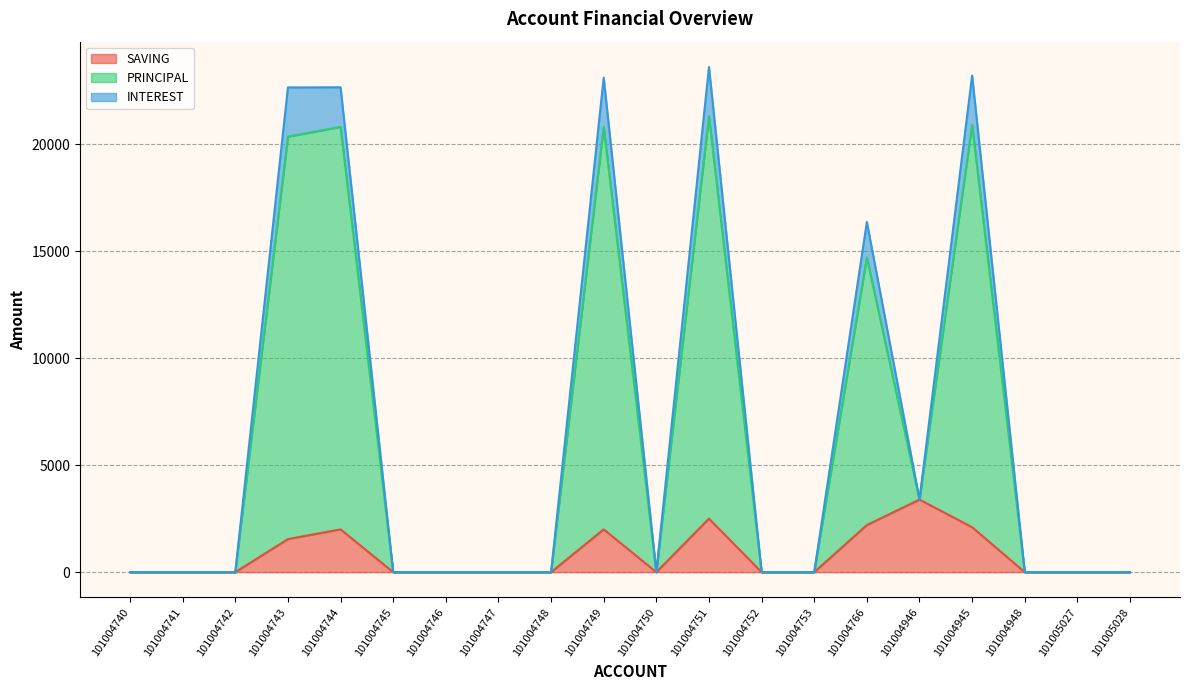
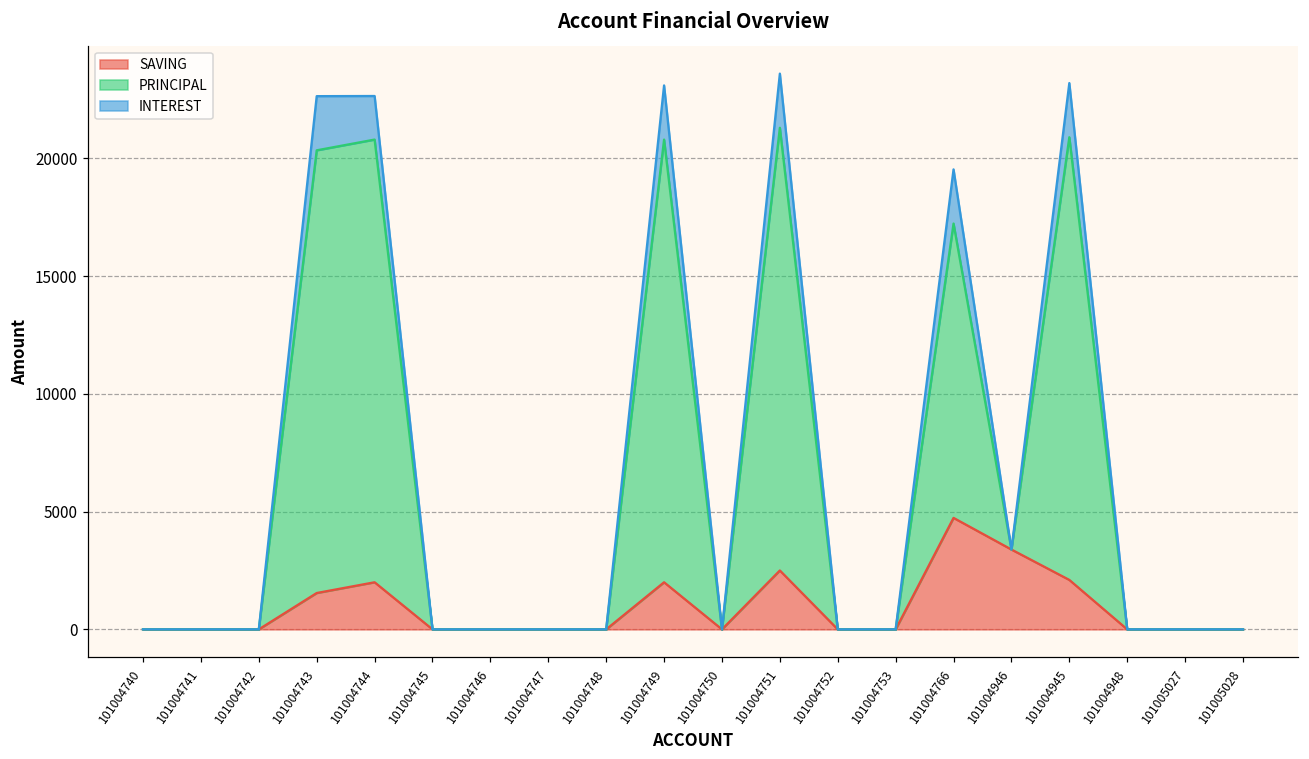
  {
    "SAVING": {
      "101004743": 1500,
      "101004744": 2000,
      "101004749": 2000,
      "101004751": 2500,
-     "101004766": 2200,
+     "101004766": 4700,
      "101004945": 2100
    },
    "PRINCIPAL": {
      "101004743": 18800,
      "101004744": 18800,
      "101004749": 18800,
      "101004751": 18800,
      "101004766": 12500,
      "101004945": 18800
    },
    "INTEREST": {
      "101004743": 2300,
      "101004744": 1900,
      "101004749": 2300,
      "101004751": 2300,
-     "101004766": 1700,
+     "101004766": 2300,
      "101004945": 2300
    }
  }
